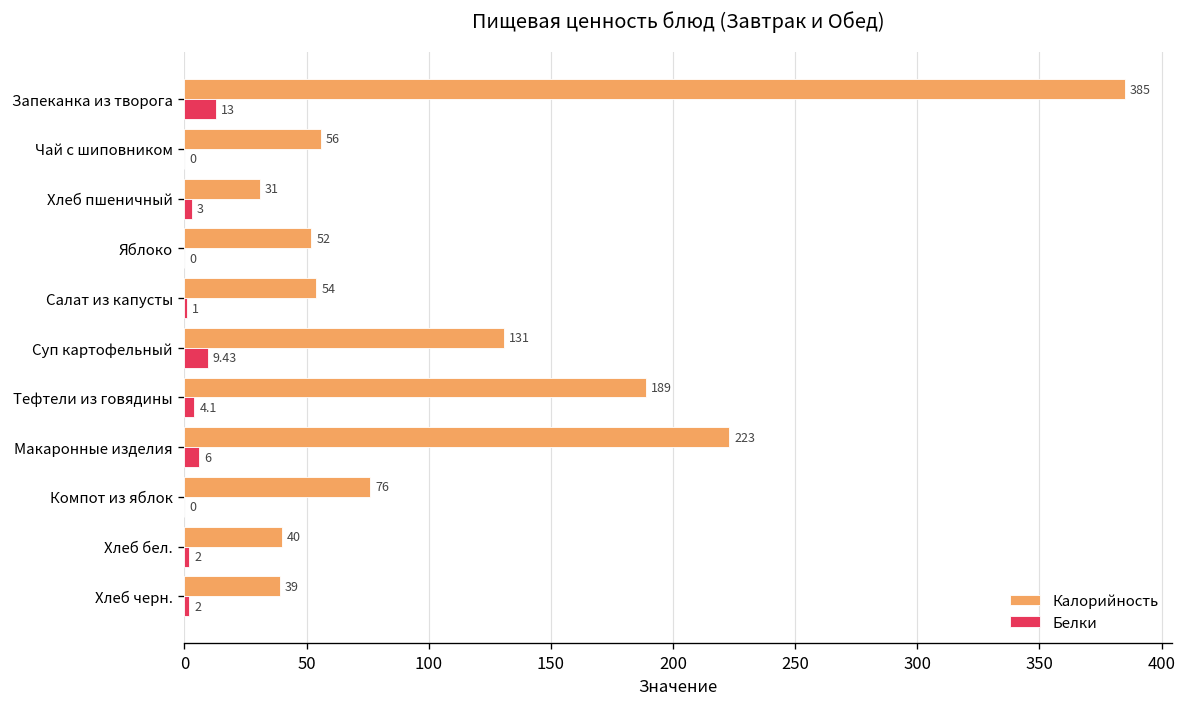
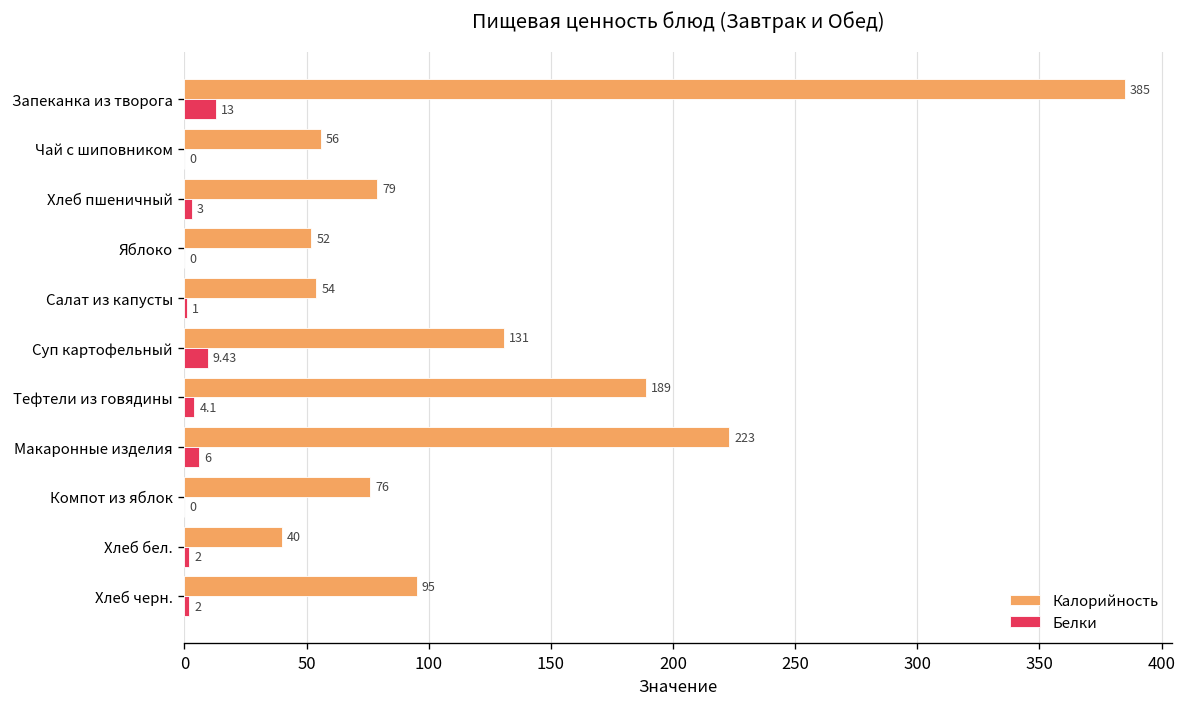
  {
    "Калорийность": {
      "Запеканка из творога": 385,
      "Чай с шиповником": 56,
-     "Хлеб пшеничный": 31,
+     "Хлеб пшеничный": 79,
      "Яблоко": 52,
      "Салат из капусты": 54,
      "Суп картофельный": 131,
      "Тефтели из говядины": 189,
      "Макаронные изделия": 223,
      "Компот из яблок": 76,
      "Хлеб бел.": 40,
-     "Хлеб черн.": 39
+     "Хлеб черн.": 95
    },
    "Белки": {
      "Запеканка из творога": 13,
      "Чай с шиповником": 0,
      "Хлеб пшеничный": 3,
      "Яблоко": 0,
      "Салат из капусты": 1,
      "Суп картофельный": 9.43,
      "Тефтели из говядины": 4.1,
      "Макаронные изделия": 6,
      "Компот из яблок": 0,
      "Хлеб бел.": 2,
      "Хлеб черн.": 2
    }
  }
